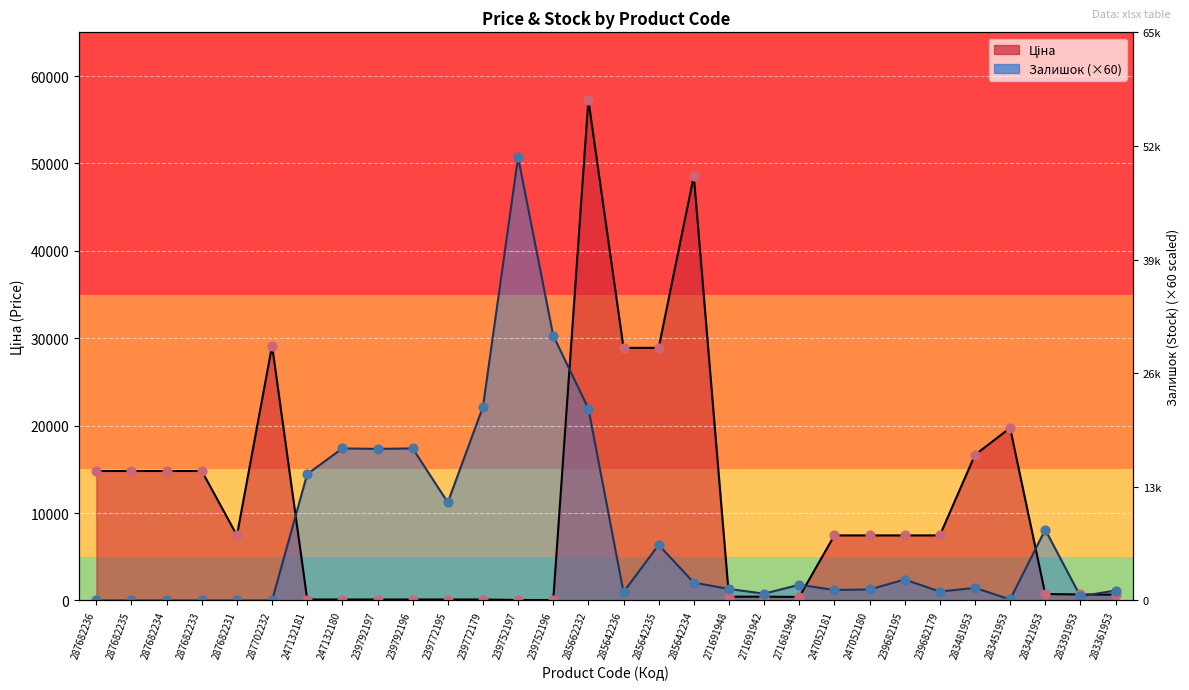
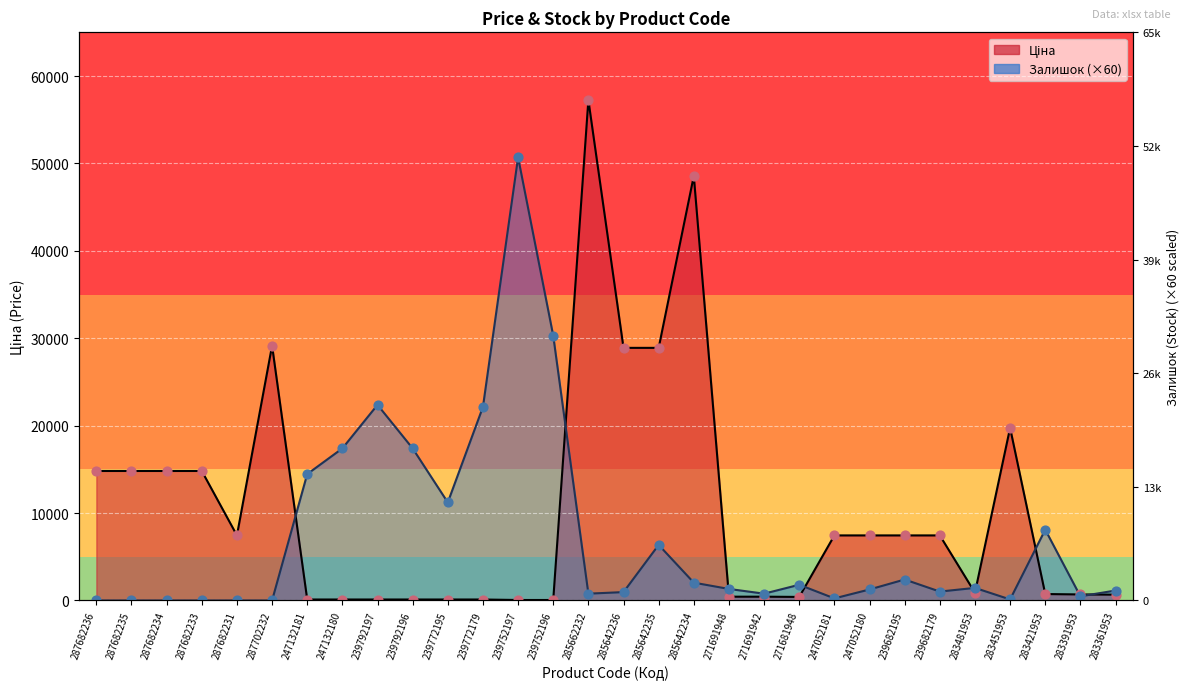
  {
    "Ціна": {
      "287682236": 15000,
      "287682235": 15000,
      "287682234": 15000,
      "287682233": 15000,
      "287682231": 7000,
      "287702232": 29000,
      "247132181": 0,
      "247132180": 0,
      "239792197": 0,
      "239792196": 0,
      "239772195": 0,
      "239772179": 0,
      "239752197": 0,
      "239752196": 0,
      "285662232": 57000,
      "285642236": 29000,
      "285642235": 29000,
      "285642234": 49000,
      "271691948": 0,
      "271691942": 0,
      "271681948": 0,
      "247052181": 7000,
      "247052180": 7000,
      "239682195": 7000,
      "239682179": 7000,
-     "283481953": 17000,
+     "283481953": 1000,
      "283451953": 20000,
      "283421953": 1000,
      "283361953": 1000
    },
    "Залишок (×60)": {
      "287682236": 0,
      "287682235": 0,
      "287682234": 0,
      "287682233": 0,
      "287682231": 0,
      "287702232": 0,
      "247132181": 14000,
      "247132180": 17000,
-     "239792197": 17000,
+     "239792197": 22000,
      "239792196": 17000,
      "239772195": 11000,
      "239772179": 22000,
      "239752197": 51000,
      "239752196": 30000,
-     "285662232": 22000,
+     "285662232": 1000,
      "285642236": 1000,
      "285642235": 6000,
      "285642234": 2000,
      "271691948": 1000,
      "271691942": 1000,
      "271681948": 2000,
-     "247052181": 1000,
+     "247052181": 0,
      "247052180": 1000,
      "239682195": 2000,
      "239682179": 1000,
      "283481953": 1000,
      "283451953": 0,
      "283421953": 8000,
      "283361953": 1000
    }
  }
